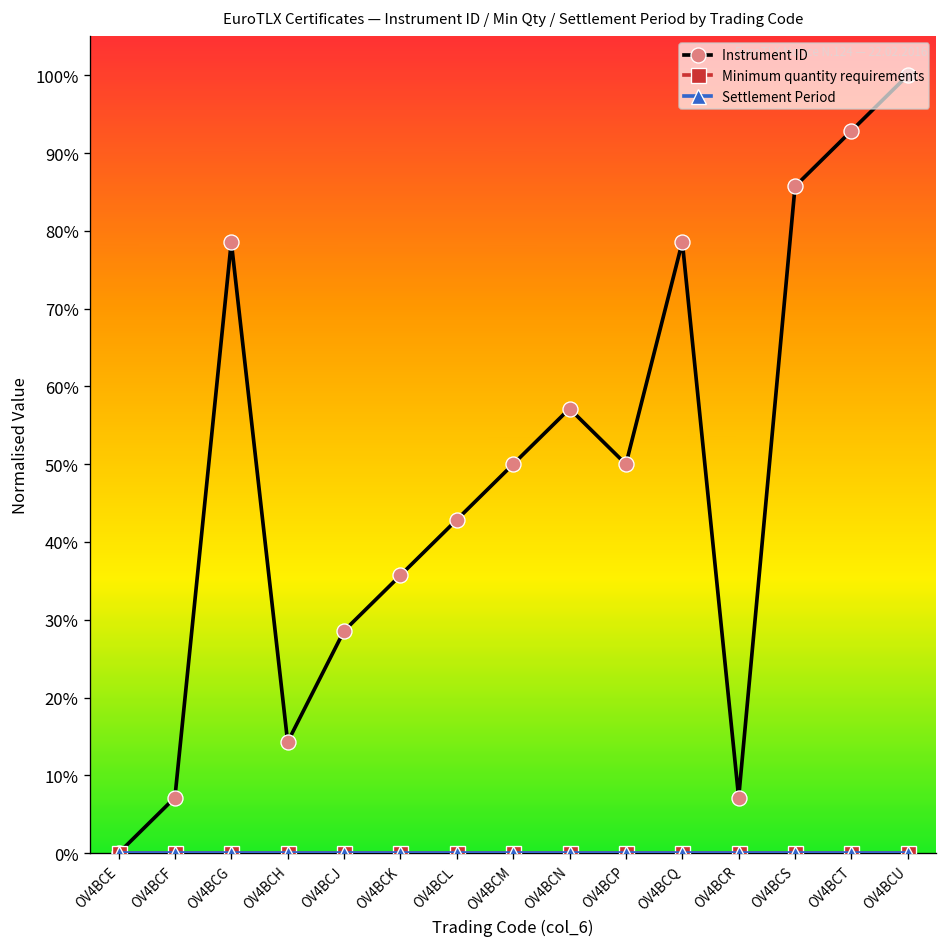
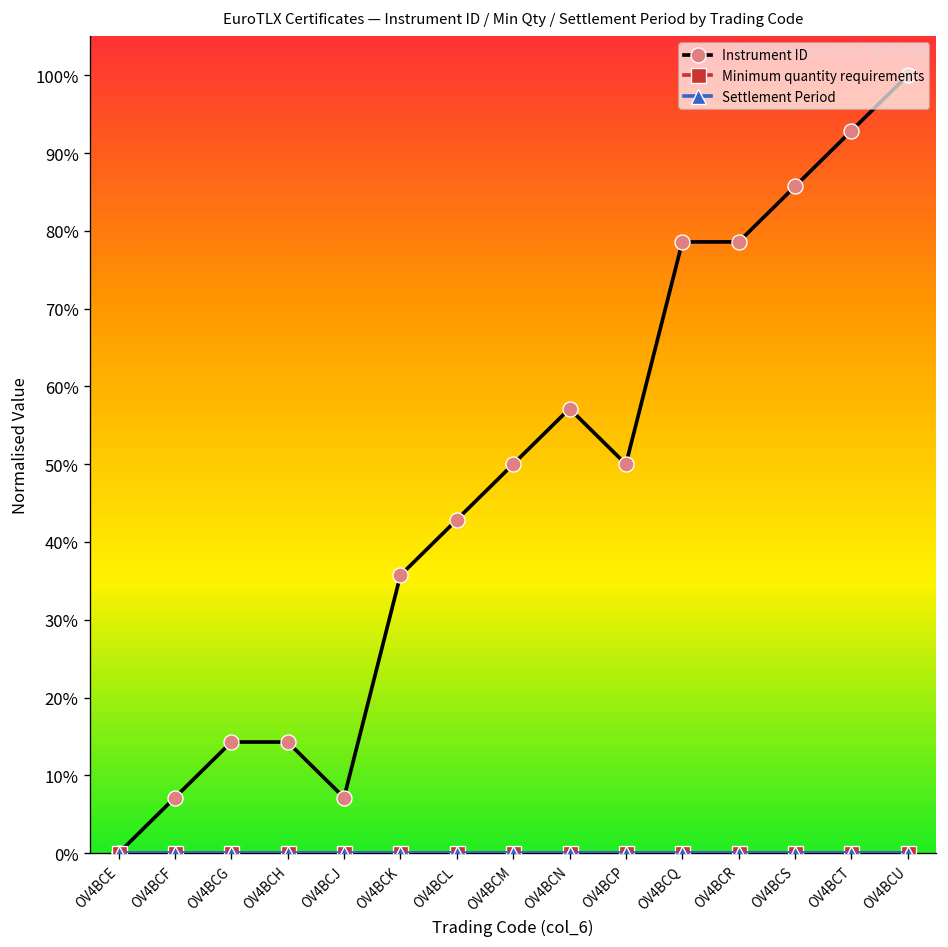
  {
    "Instrument ID": {
      "OV4BCF": "7%",
-     "OV4BCG": "79%",
+     "OV4BCG": "14%",
      "OV4BCH": "14%",
-     "OV4BCJ": "29%",
+     "OV4BCJ": "7%",
      "OV4BCK": "36%",
      "OV4BCL": "43%",
      "OV4BCM": "50%",
      "OV4BCN": "57%",
      "OV4BCP": "50%",
      "OV4BCQ": "79%",
-     "OV4BCR": "7%",
+     "OV4BCR": "79%",
      "OV4BCS": "86%",
      "OV4BCT": "93%"
    },
    "Settlement Period": {
      "OV4BCF": "0%",
      "OV4BCG": "0%",
      "OV4BCH": "0%",
      "OV4BCJ": "0%",
      "OV4BCK": "0%",
      "OV4BCL": "0%",
      "OV4BCM": "0%",
      "OV4BCN": "0%",
      "OV4BCP": "0%",
      "OV4BCQ": "0%",
      "OV4BCR": "0%",
      "OV4BCS": "0%",
      "OV4BCT": "0%",
      "OV4BCU": "0%"
    }
  }
